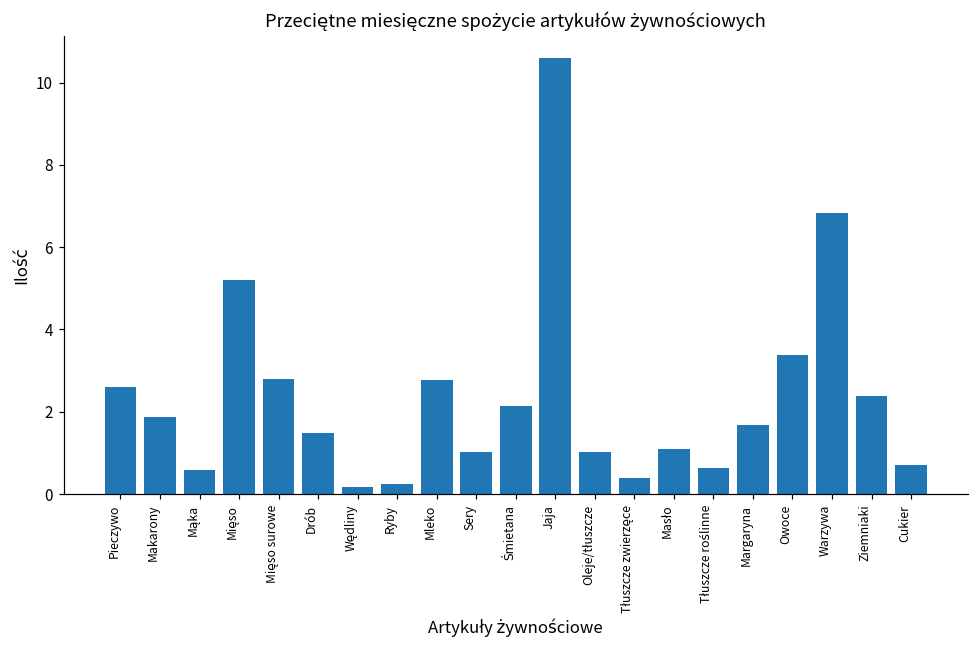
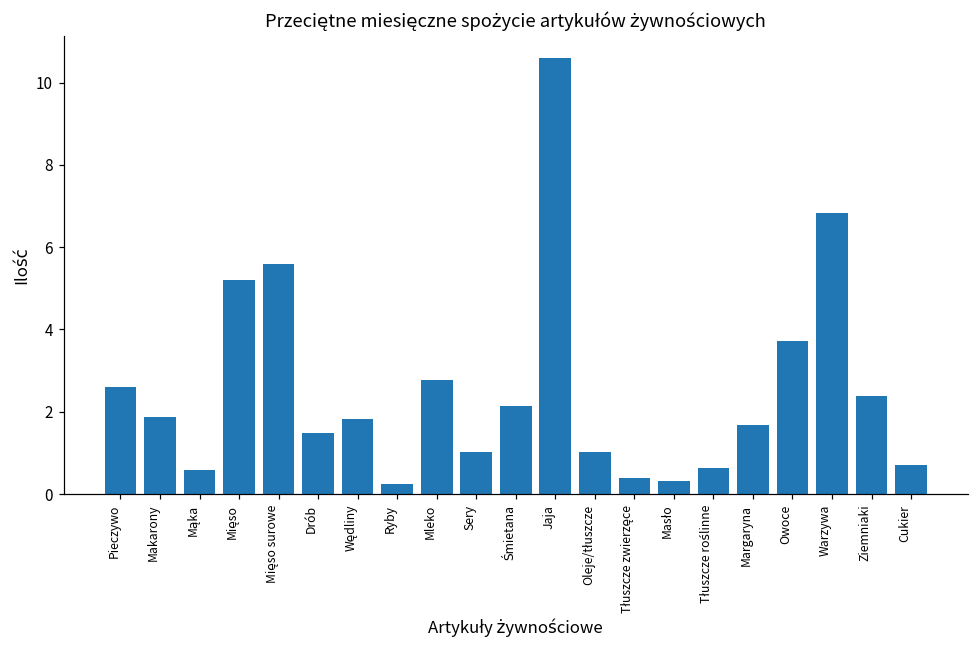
  {
    "Pieczywo": 2.6,
    "Makarony": 1.9,
    "Mąka": 0.6,
    "Mięso": 5.2,
-   "Mięso surowe": 2.8,
+   "Mięso surowe": 5.6,
    "Drób": 1.5,
-   "Wędliny": 0.2,
+   "Wędliny": 1.8,
    "Ryby": 0.2,
    "Mleko": 2.8,
    "Sery": 1.0,
    "Śmietana": 2.1,
    "Jaja": 10.6,
    "Oleje/tłuszcze": 1.0,
    "Tłuszcze zwierzęce": 0.4,
-   "Masło": 1.1,
+   "Masło": 0.3,
    "Tłuszcze roślinne": 0.6,
    "Margaryna": 1.7,
-   "Owoce": 3.4,
+   "Owoce": 3.7,
    "Warzywa": 6.8,
    "Ziemniaki": 2.4,
    "Cukier": 0.7
  }
